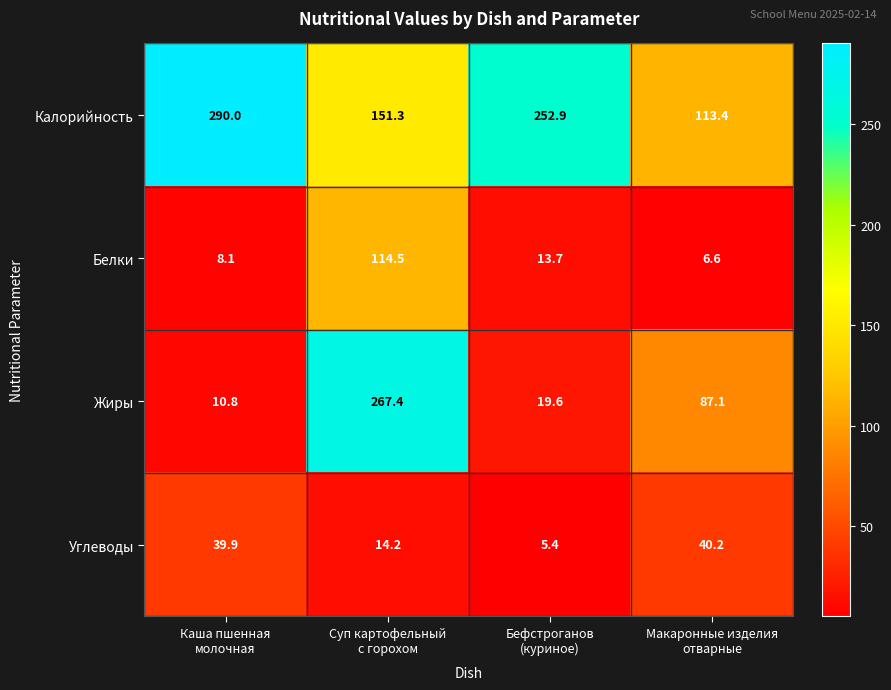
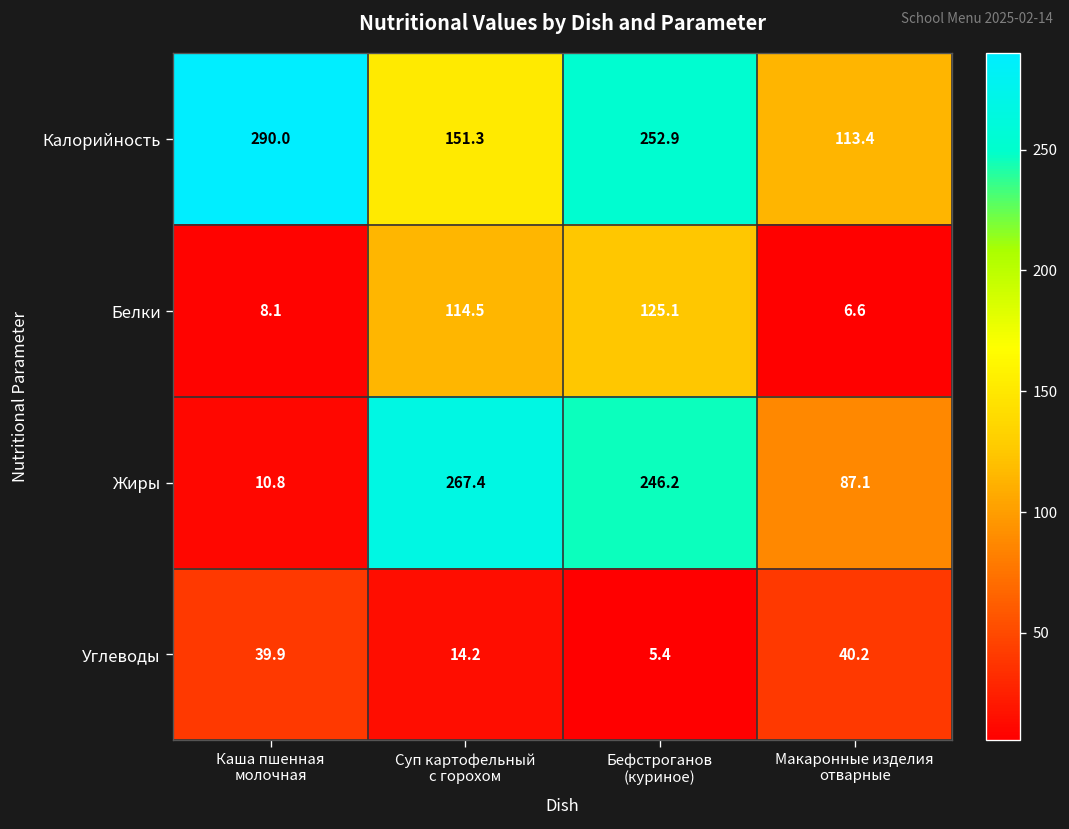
  {
    "Калорийность": {
      "Каша пшенная молочная": 290.0,
      "Суп картофельный с горохом": 151.3,
      "Бефстроганов (куриное)": 252.9,
      "Макаронные изделия отварные": 113.4
    },
    "Белки": {
      "Каша пшенная молочная": 8.1,
      "Суп картофельный с горохом": 114.5,
-     "Бефстроганов (куриное)": 13.7,
+     "Бефстроганов (куриное)": 125.1,
      "Макаронные изделия отварные": 6.6
    },
    "Жиры": {
      "Каша пшенная молочная": 10.8,
      "Суп картофельный с горохом": 267.4,
-     "Бефстроганов (куриное)": 19.6,
+     "Бефстроганов (куриное)": 246.2,
      "Макаронные изделия отварные": 87.1
    },
    "Углеводы": {
      "Каша пшенная молочная": 39.9,
      "Суп картофельный с горохом": 14.2,
      "Бефстроганов (куриное)": 5.4,
      "Макаронные изделия отварные": 40.2
    }
  }
